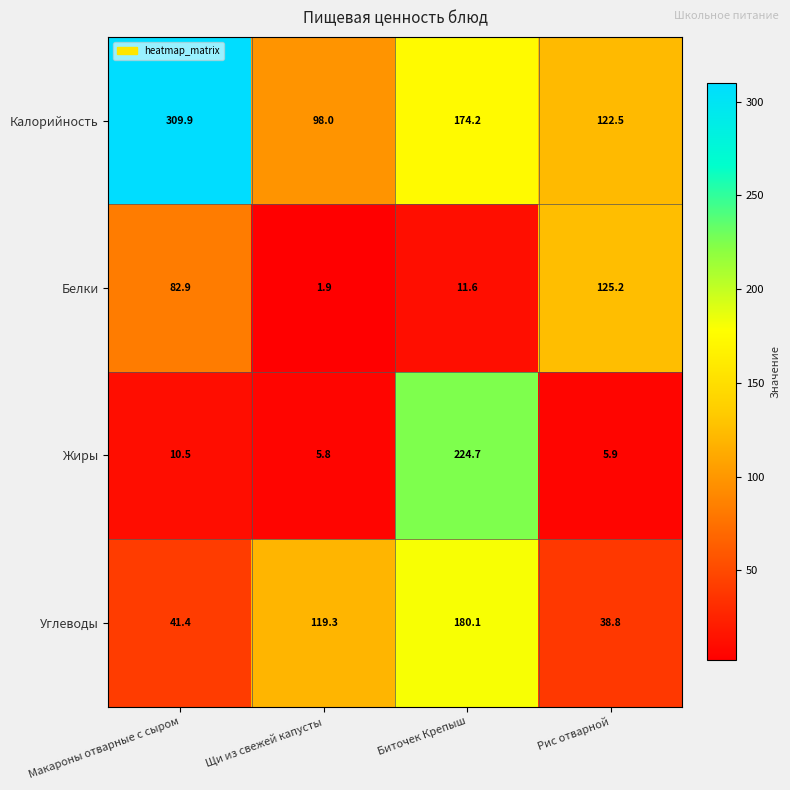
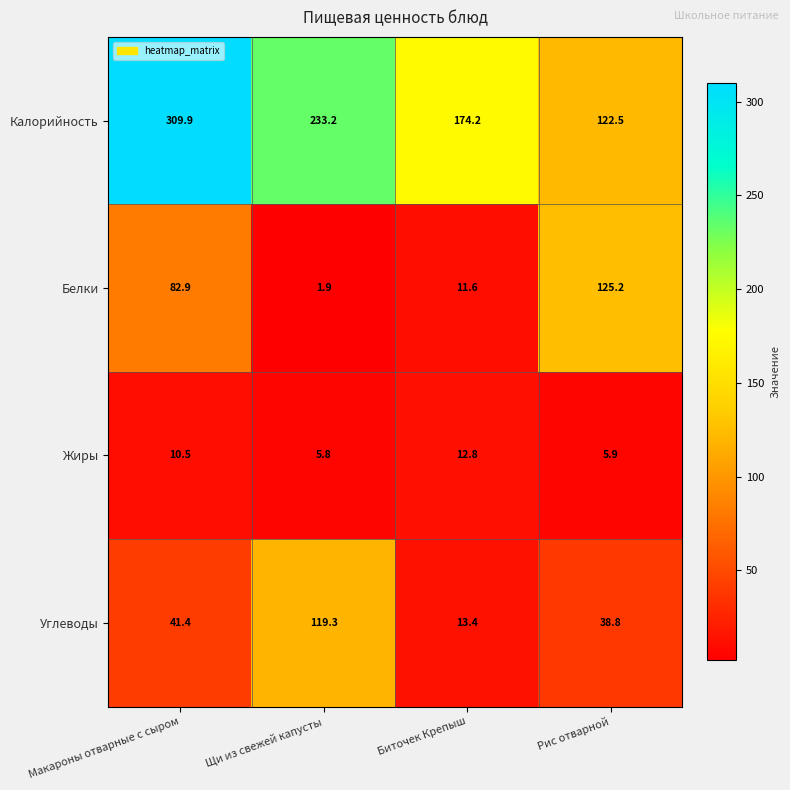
  {
    "Калорийность": {
      "Макароны отварные с сыром": 309.9,
-     "Щи из свежей капусты": 98.0,
+     "Щи из свежей капусты": 233.2,
      "Биточек Крепыш": 174.2,
      "Рис отварной": 122.5
    },
    "Белки": {
      "Макароны отварные с сыром": 82.9,
      "Щи из свежей капусты": 1.9,
      "Биточек Крепыш": 11.6,
      "Рис отварной": 125.2
    },
    "Жиры": {
      "Макароны отварные с сыром": 10.5,
      "Щи из свежей капусты": 5.8,
-     "Биточек Крепыш": 224.7,
+     "Биточек Крепыш": 12.8,
      "Рис отварной": 5.9
    },
    "Углеводы": {
      "Макароны отварные с сыром": 41.4,
      "Щи из свежей капусты": 119.3,
-     "Биточек Крепыш": 180.1,
+     "Биточек Крепыш": 13.4,
      "Рис отварной": 38.8
    }
  }
